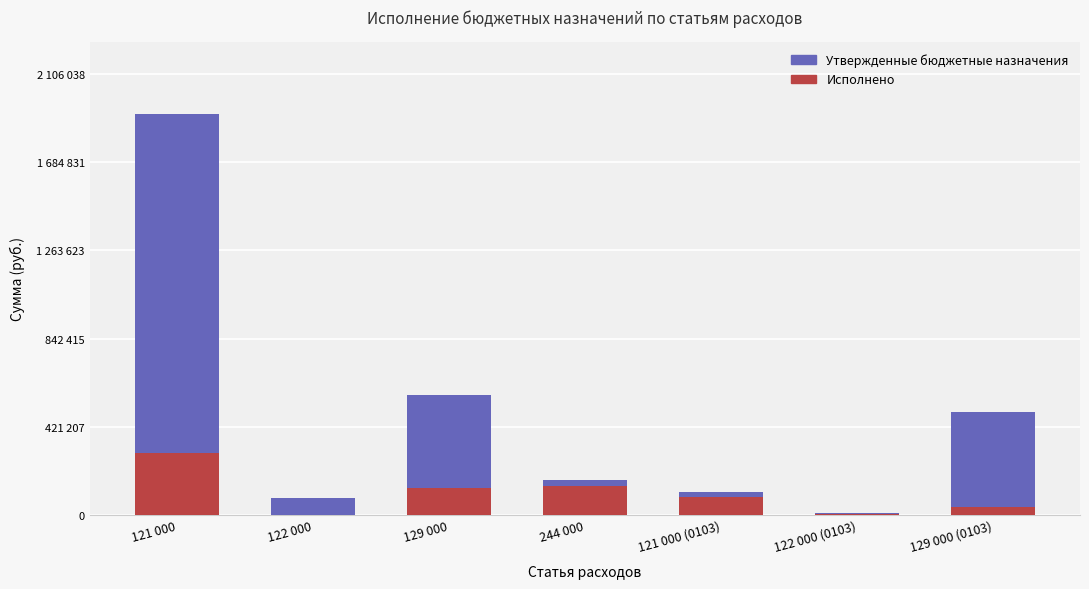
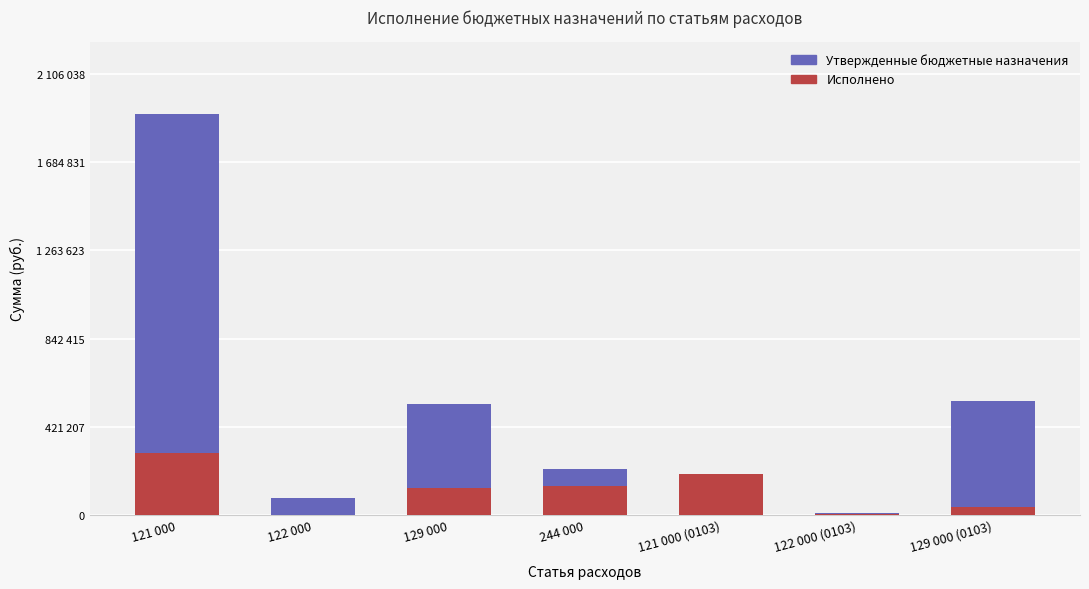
  {
    "Утвержденные бюджетные назначения": {
      "121 000": 1910000,
      "122 000": 80000,
-     "129 000": 570000,
-     "244 000": 170000,
-     "129 000 (0103)": 490000
+     "129 000": 530000,
+     "244 000": 220000,
+     "129 000 (0103)": 540000
    },
    "Исполнено": {
-     "121 000 (0103)": 90000
+     "121 000 (0103)": 190000
    }
  }
